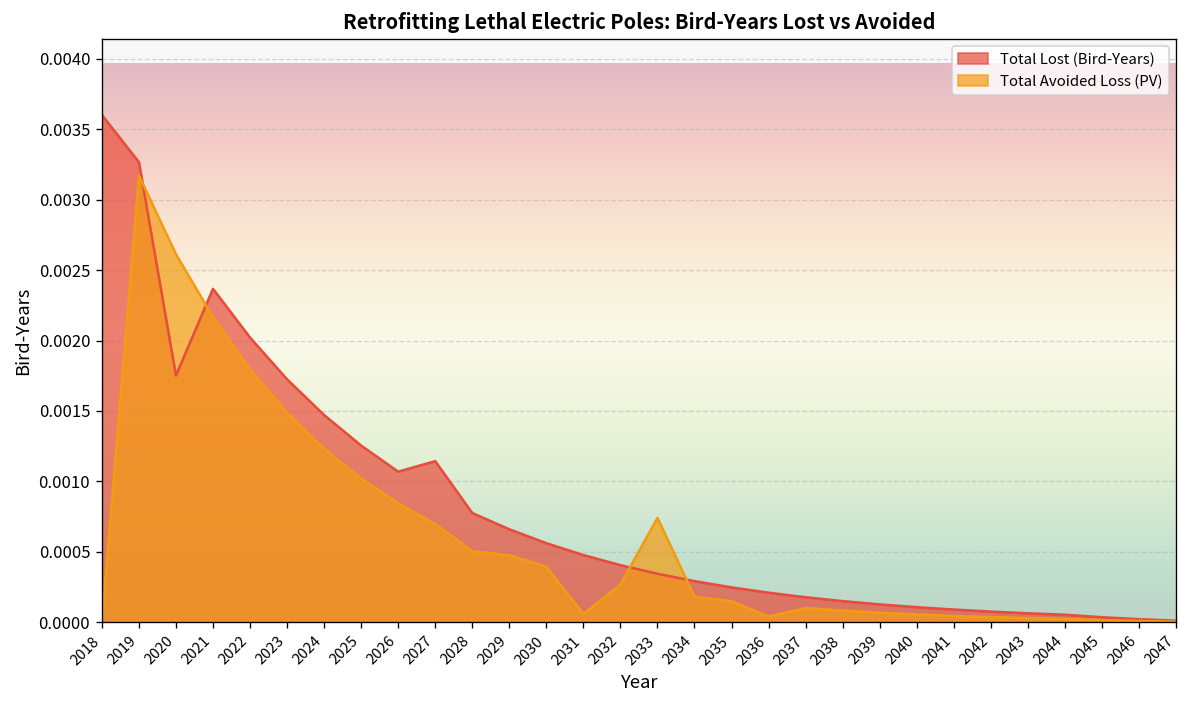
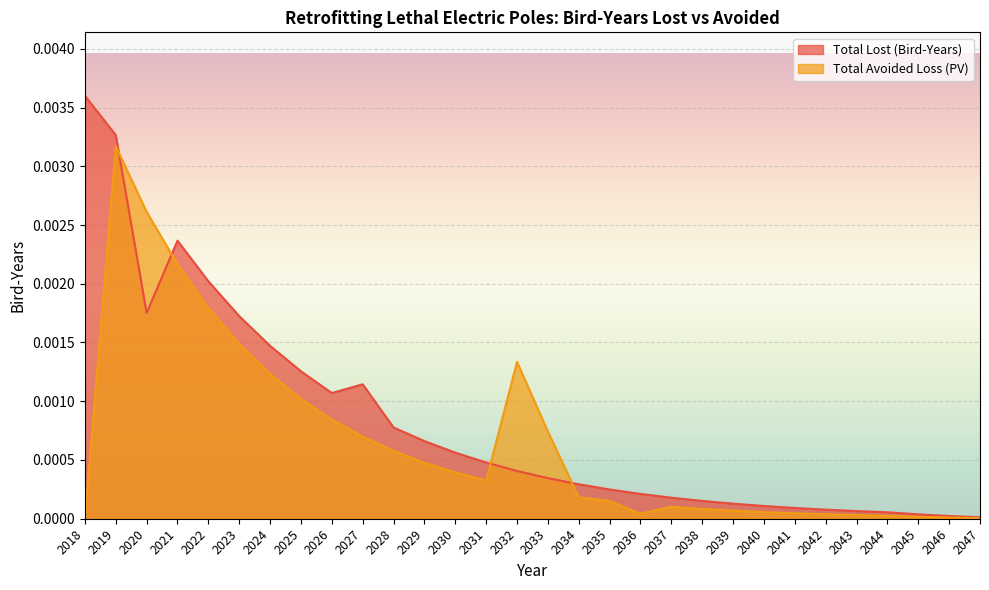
  {
    "Total Lost (Bird-Years)": {
      "2018": 0.00360,
      "2019": 0.00327,
      "2020": 0.00175,
      "2021": 0.00237,
      "2022": 0.00202,
      "2023": 0.00172,
      "2024": 0.00147,
      "2025": 0.00125,
      "2026": 0.00107,
      "2027": 0.00114,
      "2028": 0.00078,
      "2029": 0.00066,
      "2030": 0.00056,
      "2031": 0.00048,
      "2032": 0.00041,
      "2033": 0.00035,
      "2034": 0.00029,
      "2035": 0.00025,
      "2036": 0.00021,
      "2037": 0.00018,
      "2038": 0.00015,
      "2039": 0.00013,
      "2040": 0.00011,
      "2041": 0.00009,
      "2042": 0.00008,
      "2043": 0.00007,
      "2044": 0.00005
    },
    "Total Avoided Loss (PV)": {
      "2018": 0.00000,
      "2019": 0.00317,
      "2020": 0.00261,
      "2021": 0.00217,
      "2022": 0.00180,
      "2023": 0.00149,
      "2024": 0.00123,
      "2025": 0.00102,
      "2026": 0.00084,
      "2027": 0.00070,
-     "2028": 0.00051,
+     "2028": 0.00058,
      "2029": 0.00048,
      "2030": 0.00039,
-     "2031": 0.00006,
-     "2032": 0.00027,
+     "2031": 0.00033,
+     "2032": 0.00134,
      "2033": 0.00074,
      "2034": 0.00018,
      "2035": 0.00015,
      "2036": 0.00004,
      "2037": 0.00010,
      "2038": 0.00008,
      "2039": 0.00007,
      "2040": 0.00006,
      "2041": 0.00005,
      "2042": 0.00004,
      "2043": 0.00003,
      "2044": 0.00003
    }
  }
